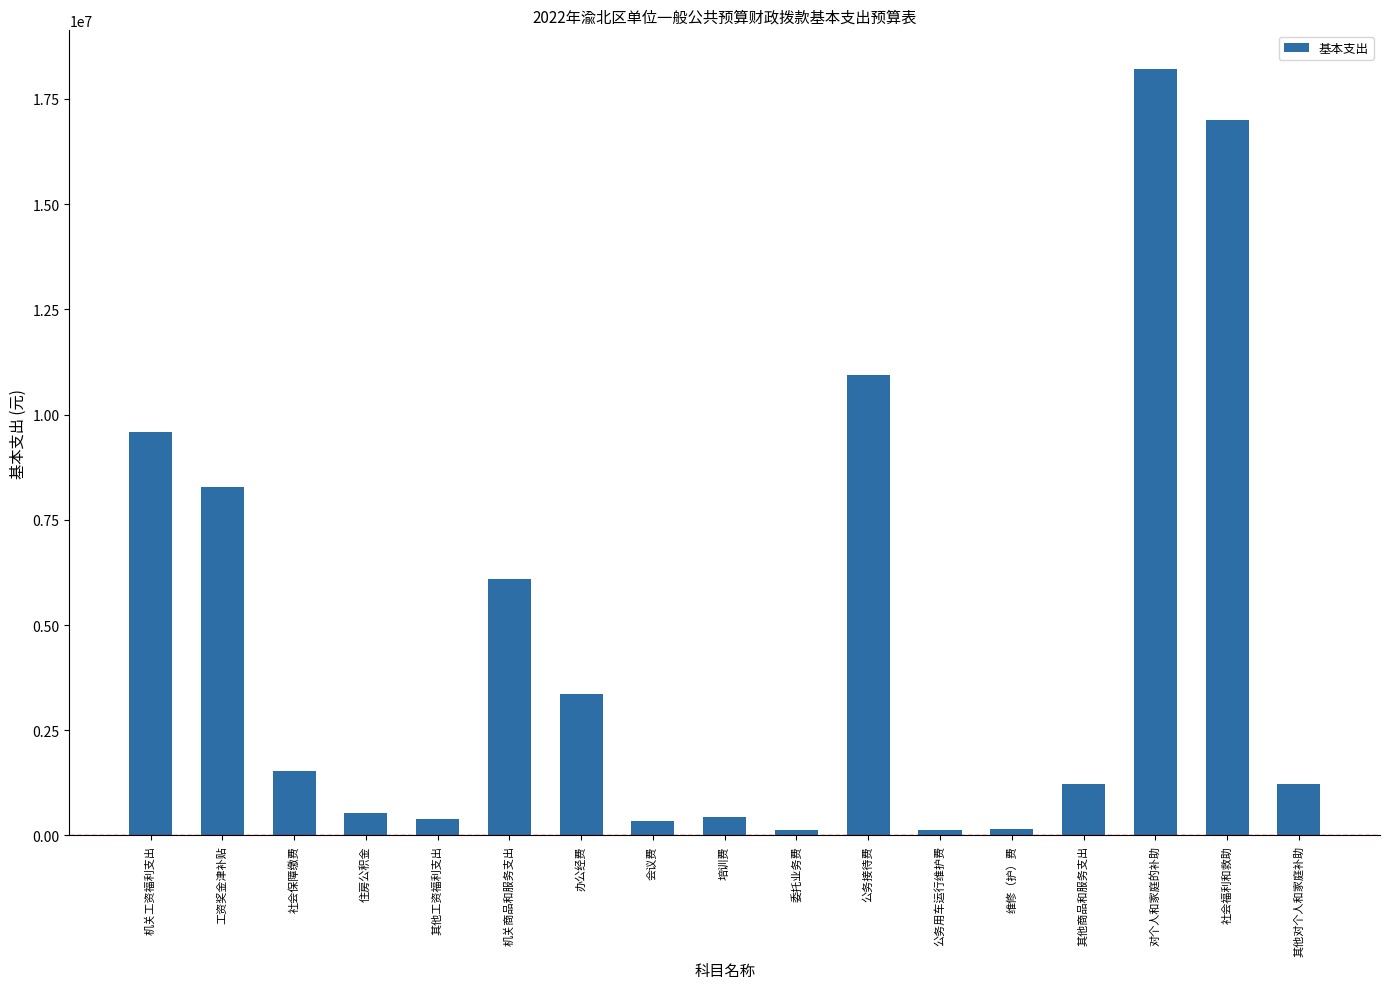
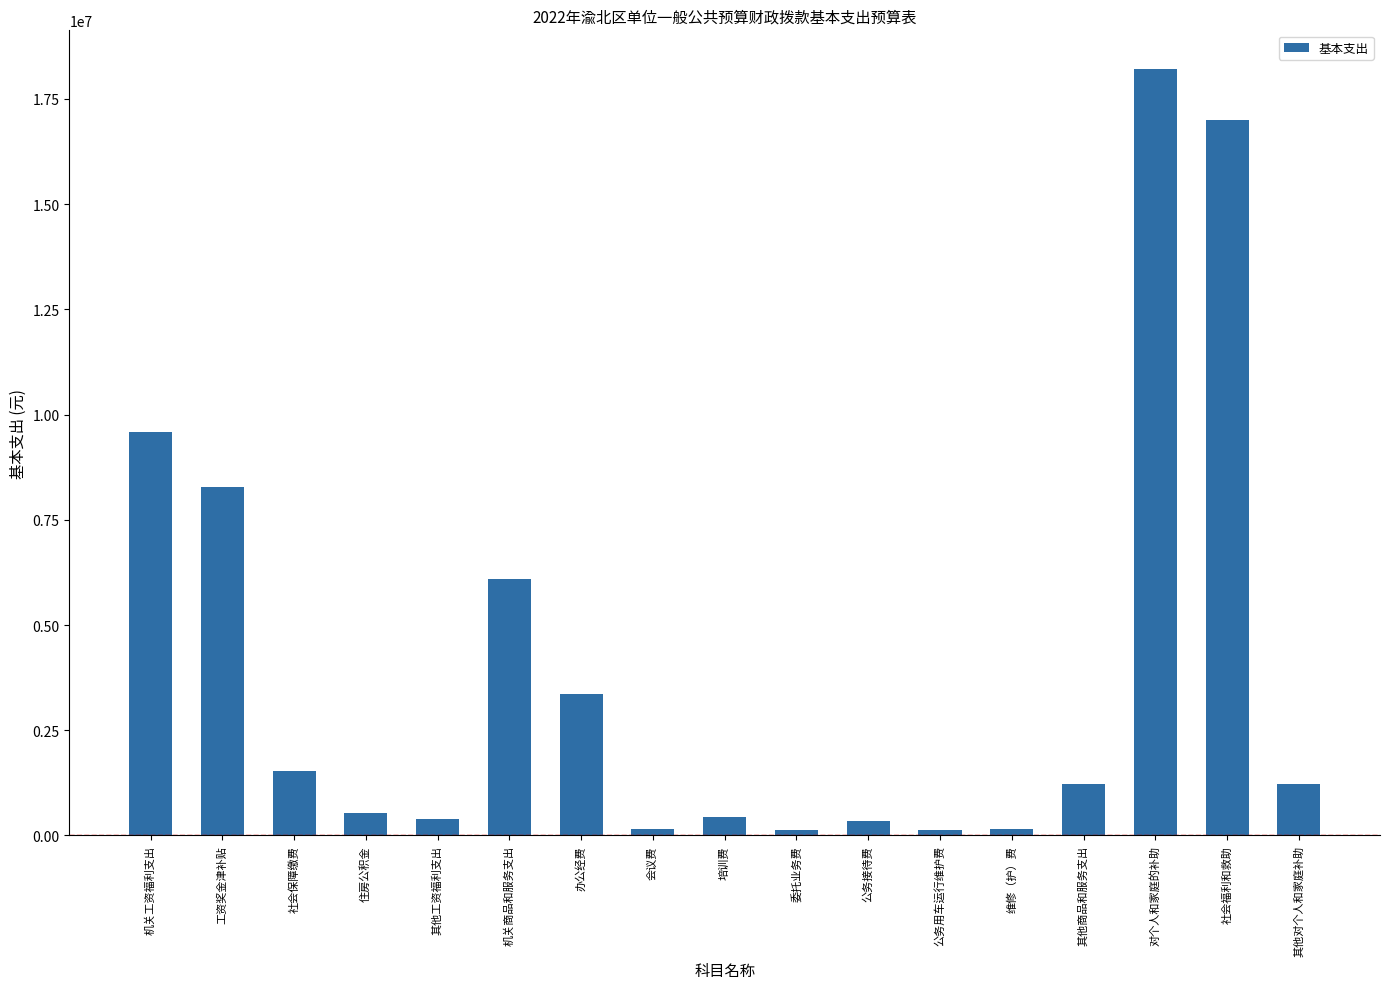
  {
    "机关工资福利支出": 9600000,
    "工资奖金津补贴": 8300000,
    "社会保障缴费": 1500000,
    "住房公积金": 500000,
    "其他工资福利支出": 400000,
    "机关商品和服务支出": 6100000,
    "办公经费": 3400000,
-   "会议费": 300000,
+   "会议费": 200000,
    "培训费": 400000,
    "委托业务费": 100000,
-   "公务接待费": 10900000,
+   "公务接待费": 300000,
    "公务用车运行维护费": 100000,
    "维修（护）费": 200000,
    "其他商品和服务支出": 1200000,
    "对个人和家庭的补助": 18200000,
    "社会福利和救助": 17000000,
    "其他对个人和家庭补助": 1200000
  }
